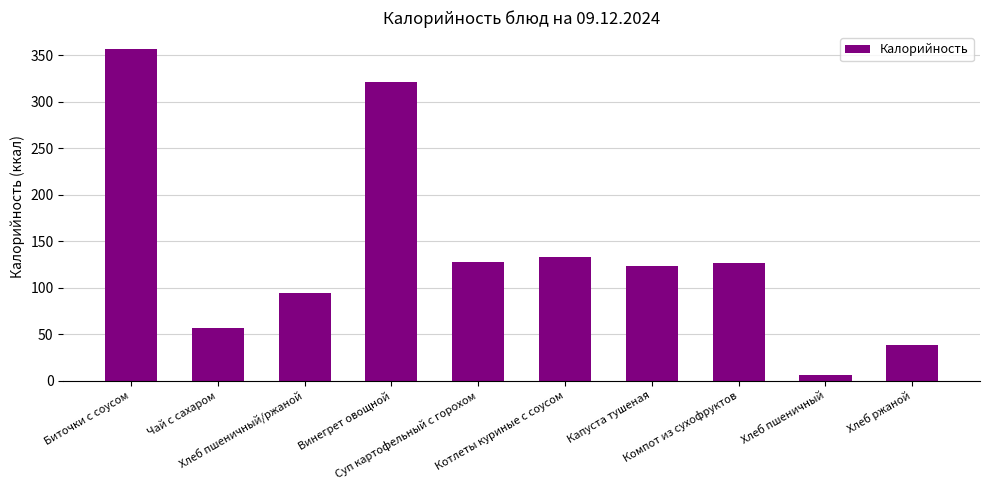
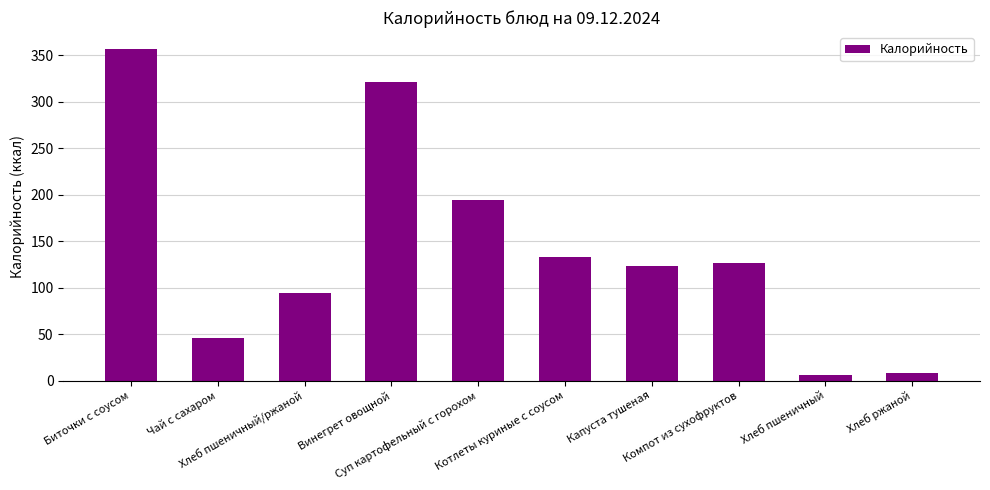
  {
    "Биточки с соусом": 360,
-   "Чай с сахаром": 60,
+   "Чай с сахаром": 50,
    "Хлеб пшеничный/ржаной": 90,
    "Винегрет овощной": 320,
-   "Суп картофельный с горохом": 130,
+   "Суп картофельный с горохом": 190,
    "Котлеты куриные с соусом": 130,
    "Капуста тушеная": 120,
    "Компот из сухофруктов": 130,
    "Хлеб пшеничный": 10,
-   "Хлеб ржаной": 40
+   "Хлеб ржаной": 10
  }
